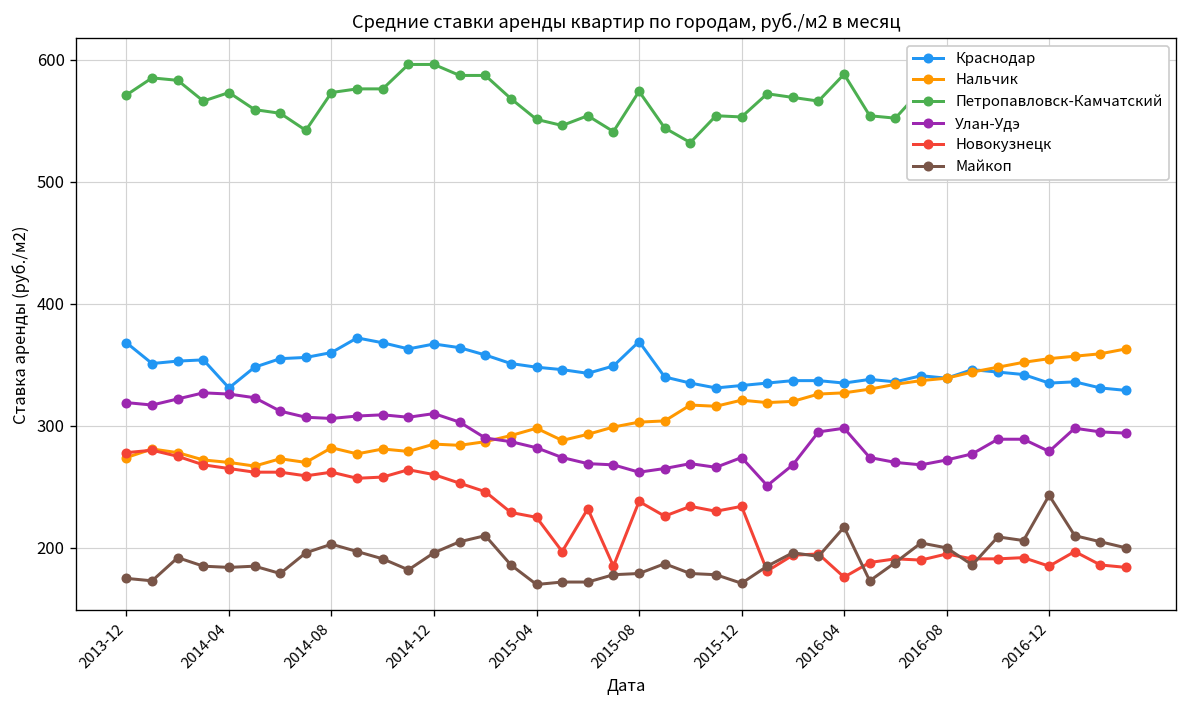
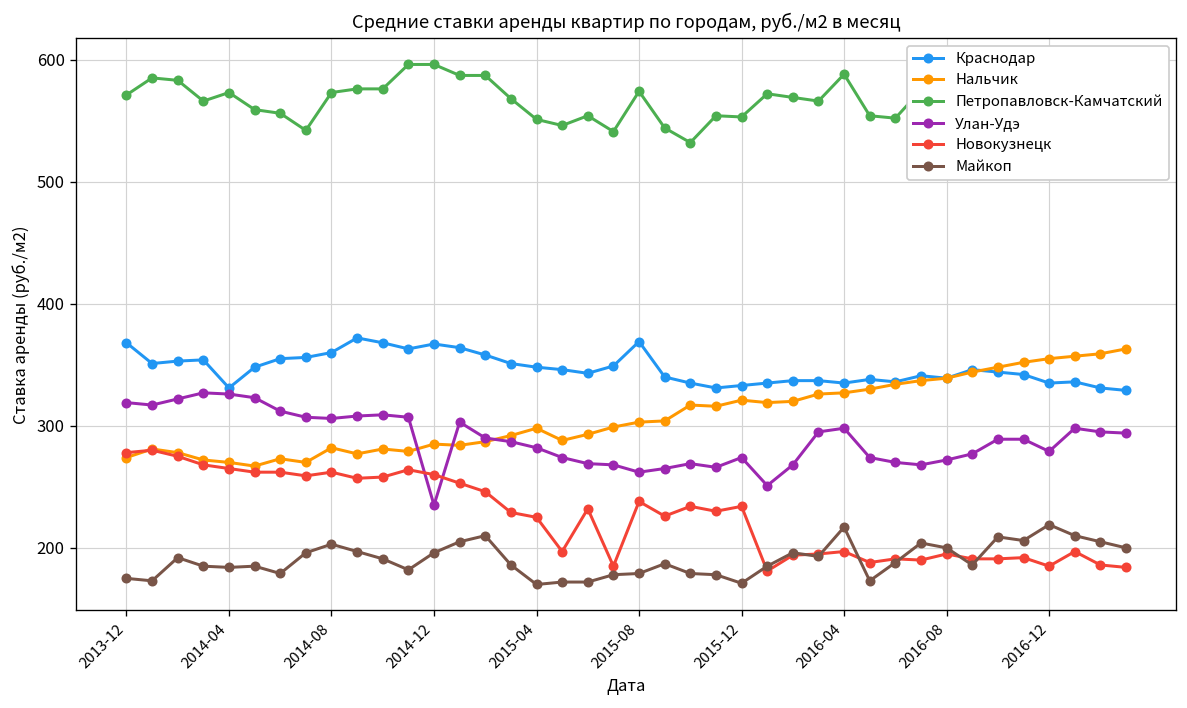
  {
    "Краснодар": {
      "2013-12": 368,
      "2014-04": 331,
      "2014-08": 360,
      "2014-12": 367,
      "2015-04": 348,
      "2015-08": 369,
      "2015-12": 333,
      "2016-04": 335,
      "2016-12": 335
    },
    "Нальчик": {
      "2013-12": 274,
      "2014-04": 270,
      "2014-08": 282,
      "2014-12": 285,
      "2015-04": 298,
      "2015-08": 303,
      "2015-12": 321,
      "2016-04": 327,
      "2016-12": 355
    },
    "Петропавловск-Камчатский": {
      "2013-12": 571,
      "2014-04": 573,
      "2014-08": 573,
      "2014-12": 596,
      "2015-04": 551,
      "2015-08": 574,
      "2015-12": 553,
      "2016-04": 588
    },
    "Улан-Удэ": {
      "2013-12": 319,
      "2014-04": 326,
      "2014-08": 306,
-     "2014-12": 310,
+     "2014-12": 235,
      "2015-04": 282,
      "2015-08": 262,
      "2015-12": 274,
      "2016-04": 298,
      "2016-08": 272,
      "2016-12": 279
    },
    "Новокузнецк": {
      "2013-12": 278,
      "2014-04": 265,
      "2014-08": 262,
      "2014-12": 260,
      "2015-04": 225,
      "2015-08": 238,
      "2015-12": 234,
-     "2016-04": 176,
+     "2016-04": 197,
      "2016-08": 195,
      "2016-12": 185
    },
    "Майкоп": {
      "2013-12": 175,
      "2014-04": 184,
      "2014-08": 203,
      "2014-12": 196,
      "2015-04": 170,
      "2015-08": 179,
      "2015-12": 171,
      "2016-04": 217,
      "2016-08": 200,
-     "2016-12": 243
+     "2016-12": 219
    }
  }
